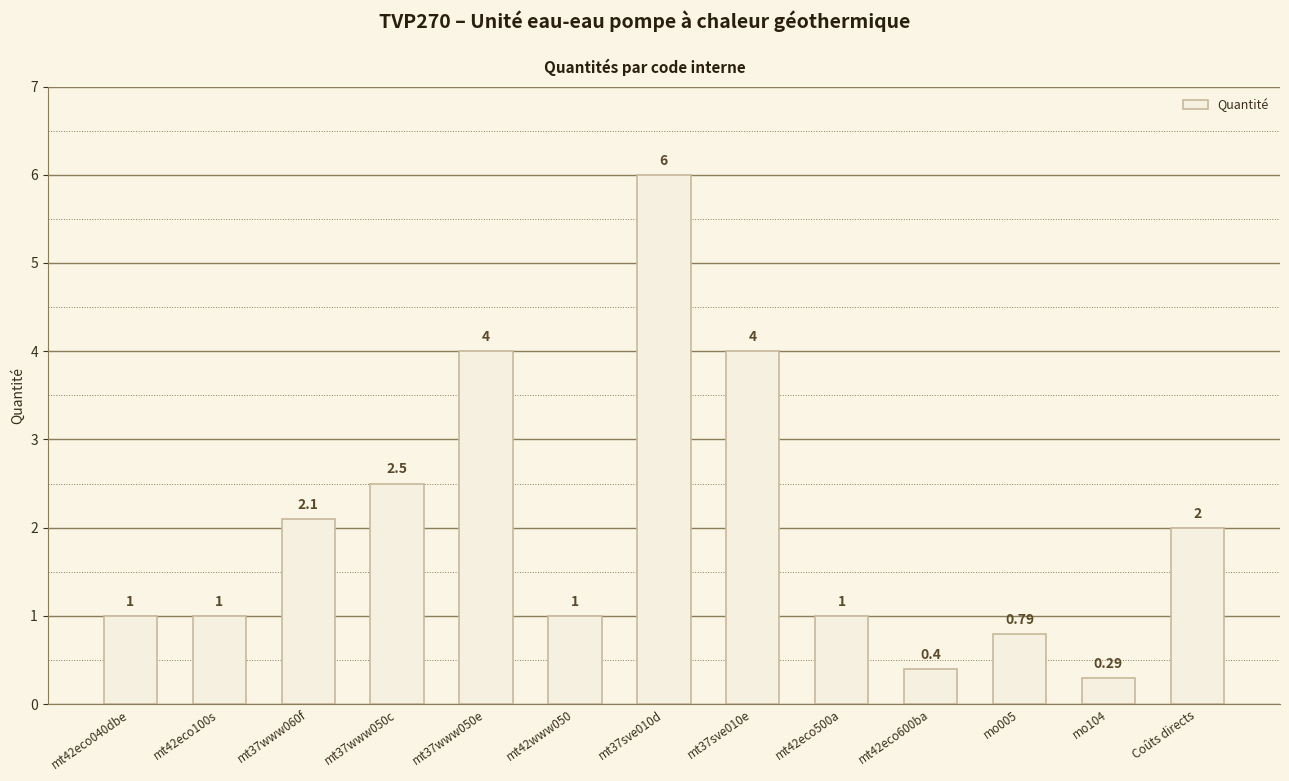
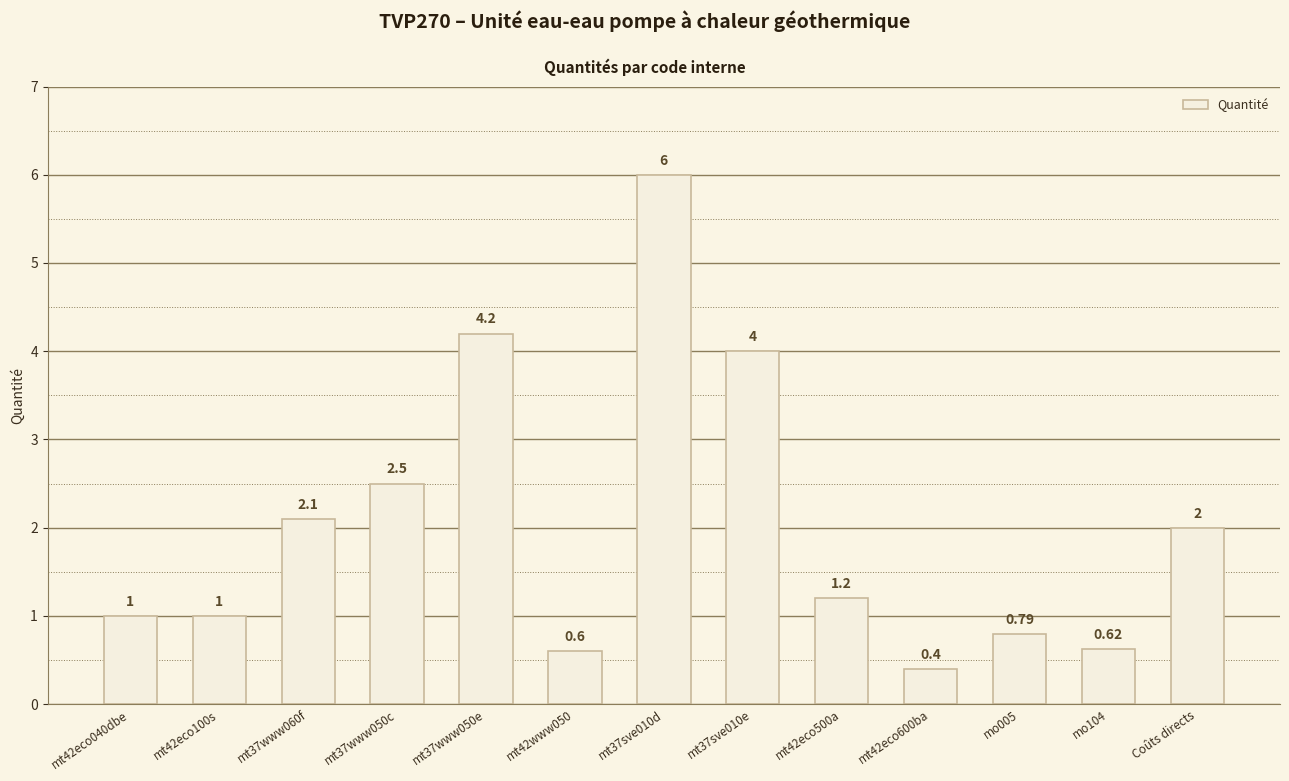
  {
    "mt42eco040dbe": 1,
    "mt42eco100s": 1,
    "mt37www060f": 2.1,
    "mt37www050c": 2.5,
-   "mt37www050e": 4,
-   "mt42www050": 1,
+   "mt37www050e": 4.2,
+   "mt42www050": 0.6,
    "mt37sve010d": 6,
    "mt37sve010e": 4,
-   "mt42eco500a": 1,
+   "mt42eco500a": 1.2,
    "mt42eco600ba": 0.4,
    "mo005": 0.79,
-   "mo104": 0.29,
+   "mo104": 0.62,
    "Coûts directs": 2
  }
